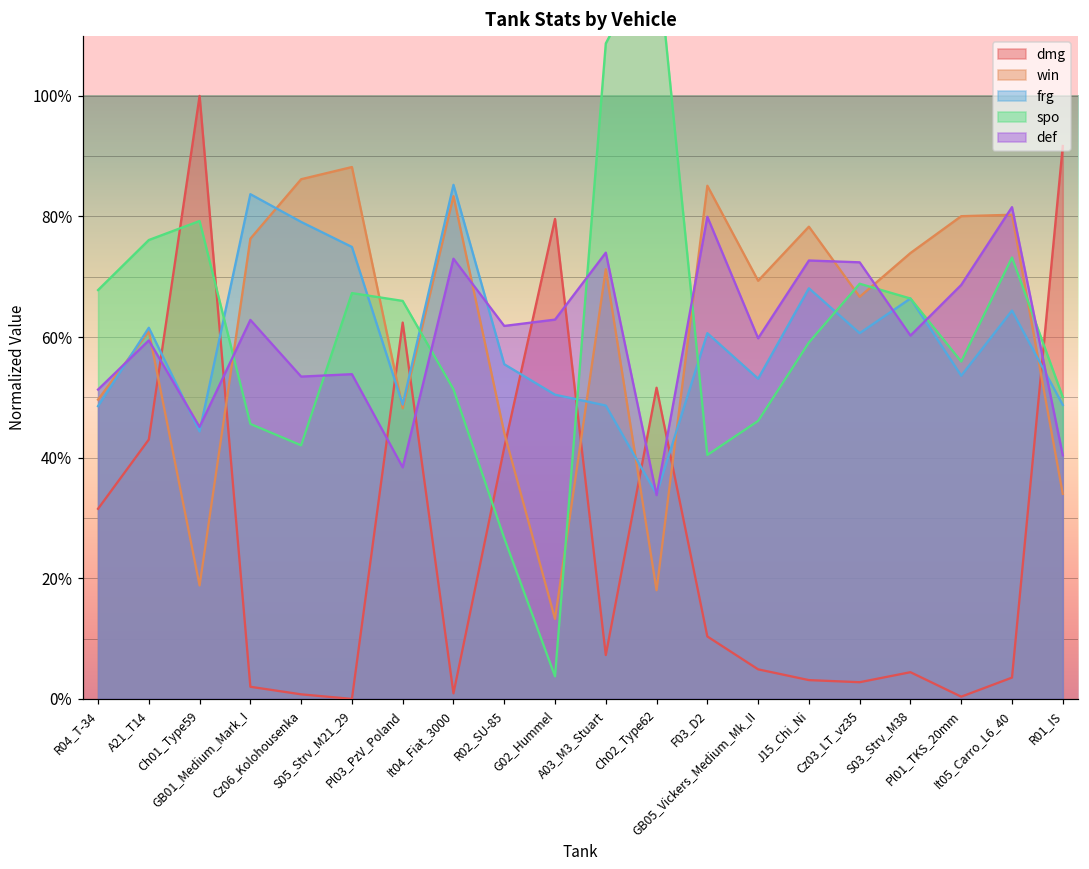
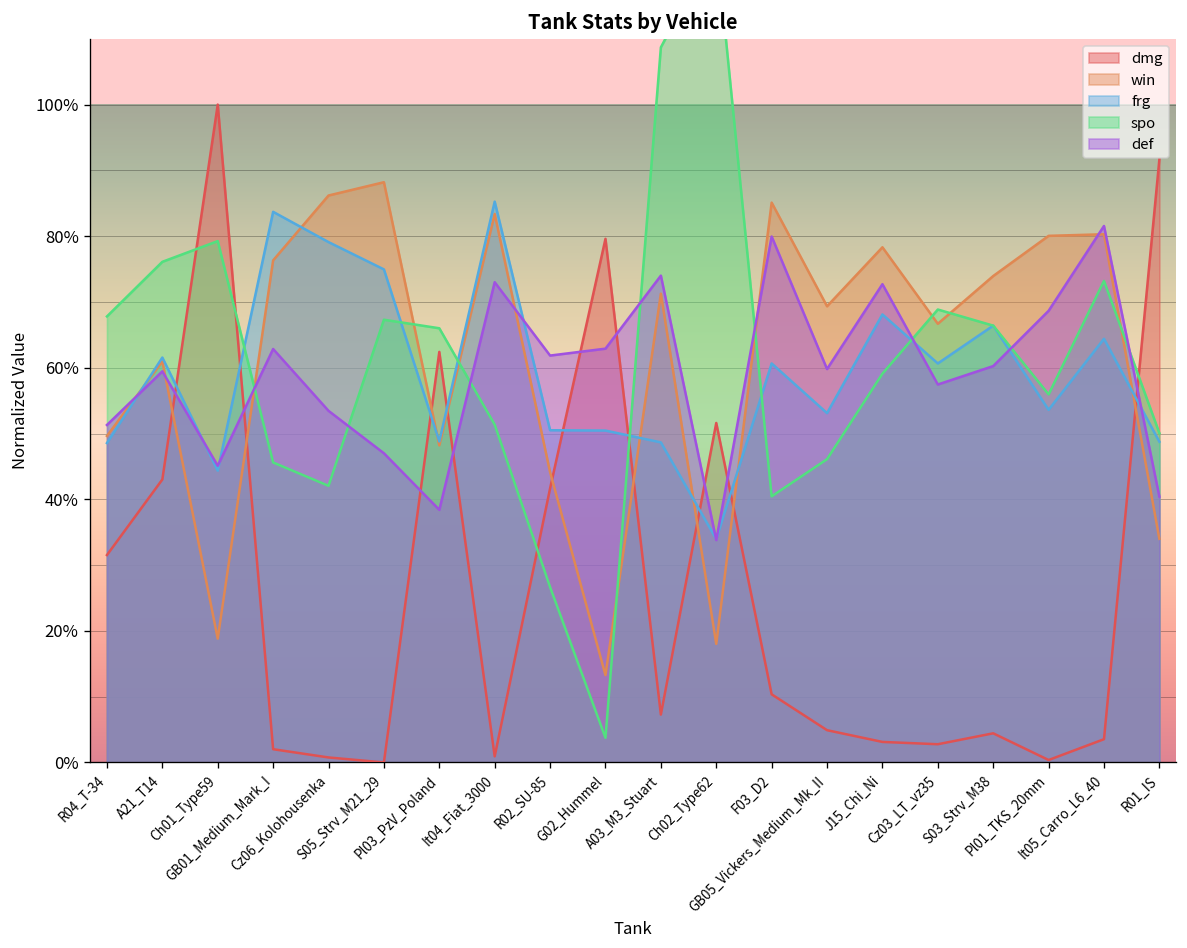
  {
    "frg": {
      "R04_T-34": "49%",
      "A21_T14": "62%",
      "Ch01_Type59": "44%",
      "GB01_Medium_Mark_I": "84%",
      "Cz06_Kolohousenka": "79%",
      "S05_Strv_M21_29": "75%",
      "Pl03_PzV_Poland": "49%",
      "It04_Fiat_3000": "85%",
-     "R02_SU-85": "56%",
+     "R02_SU-85": "51%",
      "G02_Hummel": "50%",
      "A03_M3_Stuart": "49%",
      "F03_D2": "61%",
      "GB05_Vickers_Medium_Mk_II": "53%",
      "J15_Chi_Ni": "68%",
      "Cz03_LT_vz35": "61%",
      "Pl01_TKS_20mm": "54%",
      "It05_Carro_L6_40": "64%",
      "R01_IS": "49%"
    },
    "spo": {
      "R04_T-34": "68%",
      "A21_T14": "76%",
      "Ch01_Type59": "79%",
      "GB01_Medium_Mark_I": "46%",
      "Cz06_Kolohousenka": "42%",
      "S05_Strv_M21_29": "67%",
      "Pl03_PzV_Poland": "66%",
      "It04_Fiat_3000": "51%",
      "R02_SU-85": "27%",
      "G02_Hummel": "4%",
      "A03_M3_Stuart": "109%",
      "F03_D2": "40%",
      "GB05_Vickers_Medium_Mk_II": "46%",
      "J15_Chi_Ni": "59%",
      "Cz03_LT_vz35": "69%",
      "Pl01_TKS_20mm": "56%",
      "It05_Carro_L6_40": "73%",
      "R01_IS": "50%"
    },
    "def": {
      "R04_T-34": "51%",
      "A21_T14": "59%",
      "Ch01_Type59": "45%",
      "GB01_Medium_Mark_I": "63%",
      "Cz06_Kolohousenka": "53%",
-     "S05_Strv_M21_29": "54%",
+     "S05_Strv_M21_29": "47%",
      "Pl03_PzV_Poland": "38%",
      "It04_Fiat_3000": "73%",
      "R02_SU-85": "62%",
      "G02_Hummel": "63%",
      "A03_M3_Stuart": "74%",
      "F03_D2": "80%",
      "GB05_Vickers_Medium_Mk_II": "60%",
      "J15_Chi_Ni": "73%",
-     "Cz03_LT_vz35": "72%",
+     "Cz03_LT_vz35": "57%",
      "S03_Strv_M38": "60%",
      "Pl01_TKS_20mm": "69%",
      "It05_Carro_L6_40": "82%",
      "R01_IS": "40%"
    }
  }
